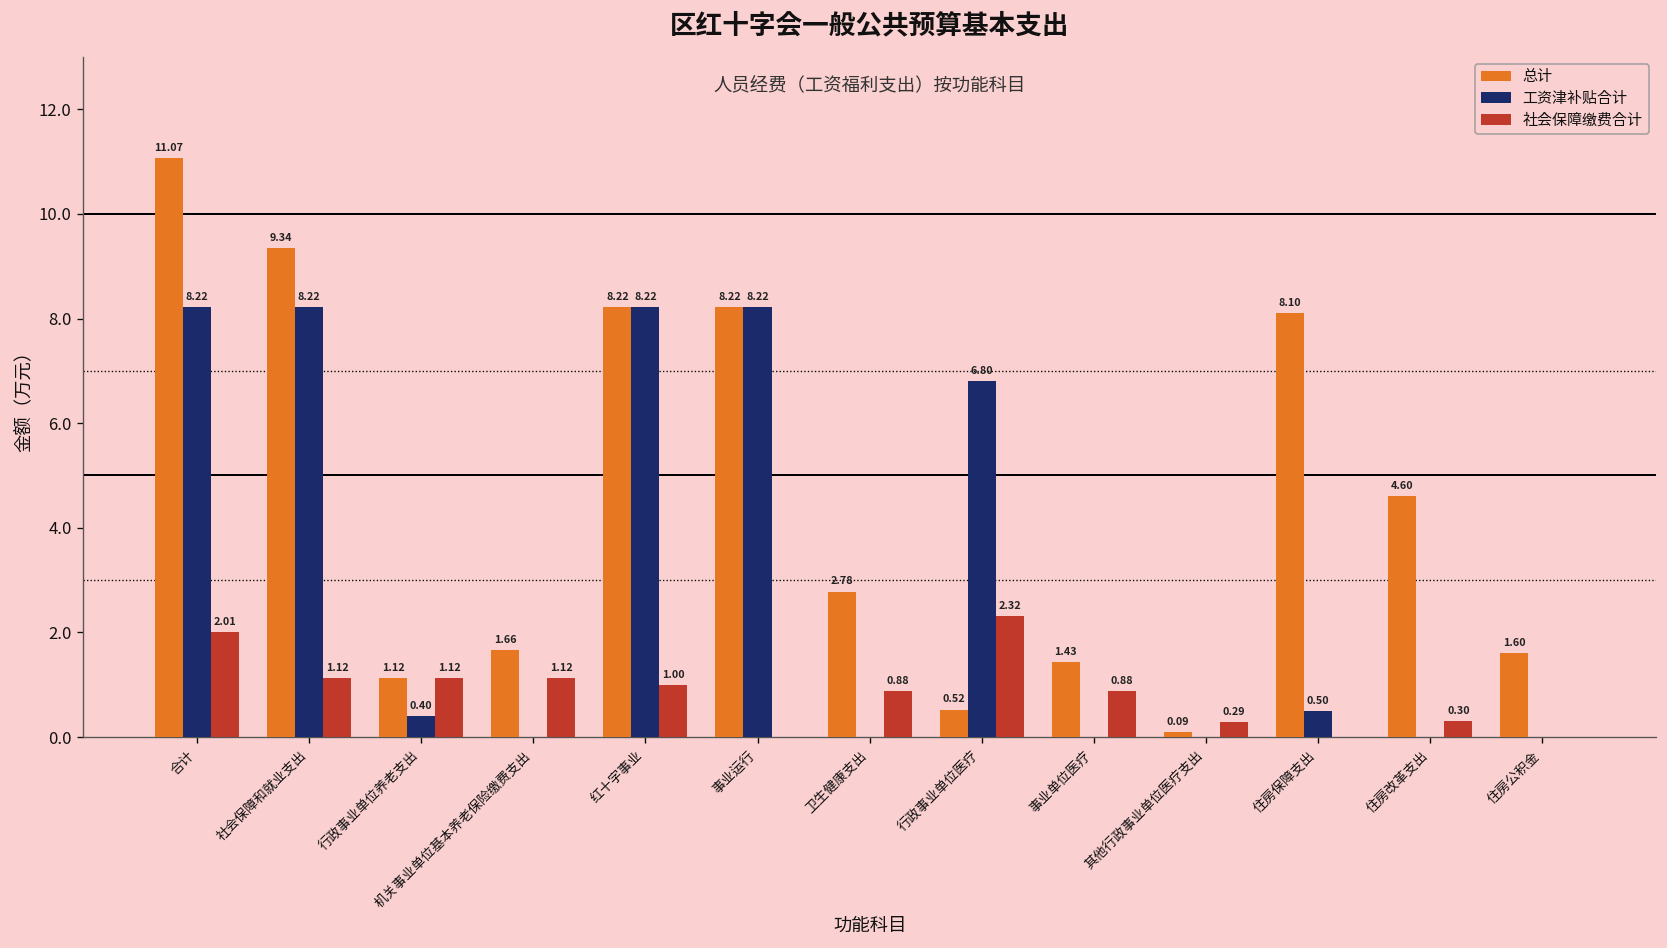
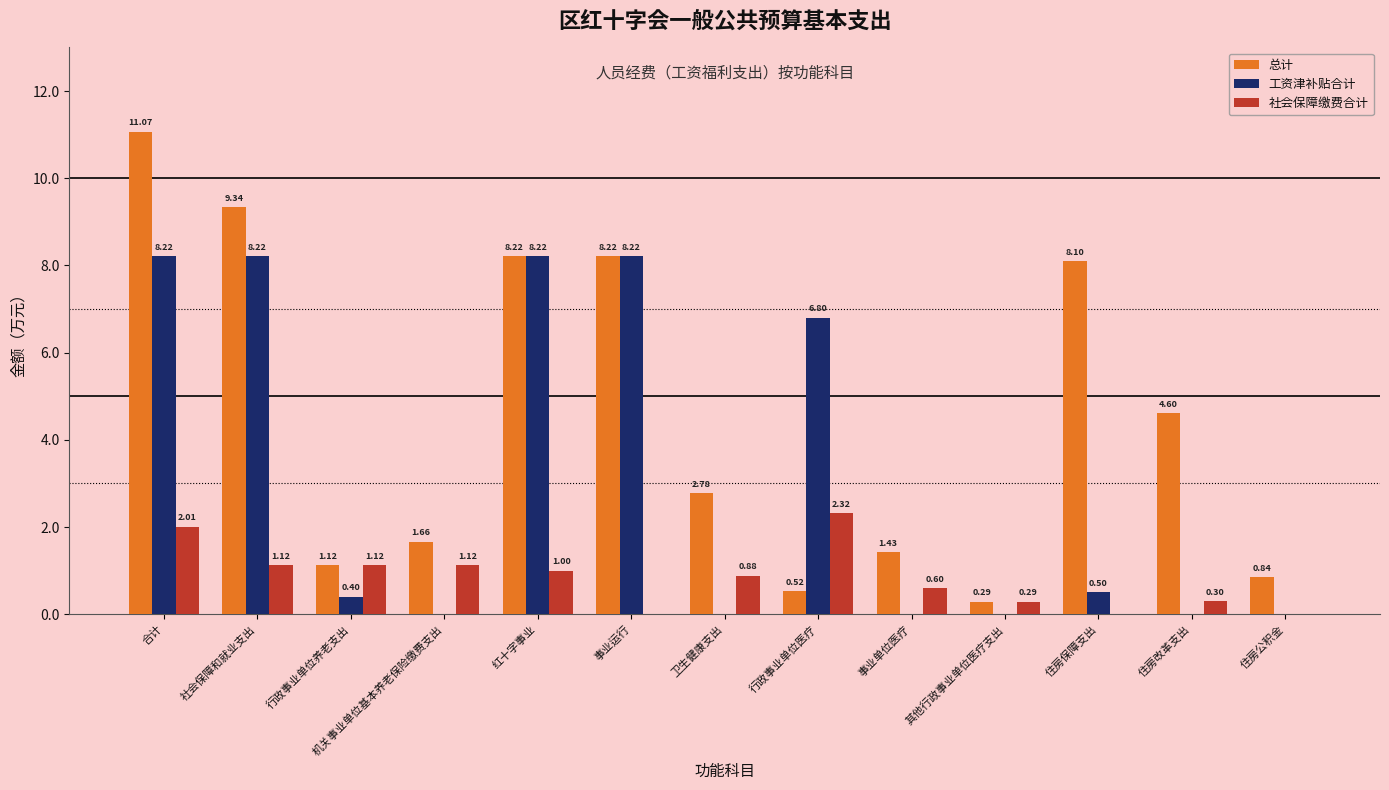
  {
    "总计": {
      "合计": 11.07,
      "社会保障和就业支出": 9.34,
      "行政事业单位养老支出": 1.12,
      "机关事业单位基本养老保险缴费支出": 1.66,
      "红十字事业": 8.22,
      "事业运行": 8.22,
      "卫生健康支出": 2.78,
      "行政事业单位医疗": 0.52,
      "事业单位医疗": 1.43,
-     "其他行政事业单位医疗支出": 0.09,
+     "其他行政事业单位医疗支出": 0.29,
      "住房保障支出": 8.10,
      "住房改革支出": 4.60,
-     "住房公积金": 1.60
+     "住房公积金": 0.84
    },
    "工资津补贴合计": {
      "合计": 8.22,
      "社会保障和就业支出": 8.22,
      "行政事业单位养老支出": 0.40,
      "红十字事业": 8.22,
      "事业运行": 8.22,
      "行政事业单位医疗": 6.80,
      "住房保障支出": 0.50
    },
    "社会保障缴费合计": {
      "合计": 2.01,
      "社会保障和就业支出": 1.12,
      "行政事业单位养老支出": 1.12,
      "机关事业单位基本养老保险缴费支出": 1.12,
      "红十字事业": 1.00,
      "卫生健康支出": 0.88,
      "行政事业单位医疗": 2.32,
-     "事业单位医疗": 0.88,
+     "事业单位医疗": 0.60,
      "其他行政事业单位医疗支出": 0.29,
      "住房改革支出": 0.30
    }
  }
